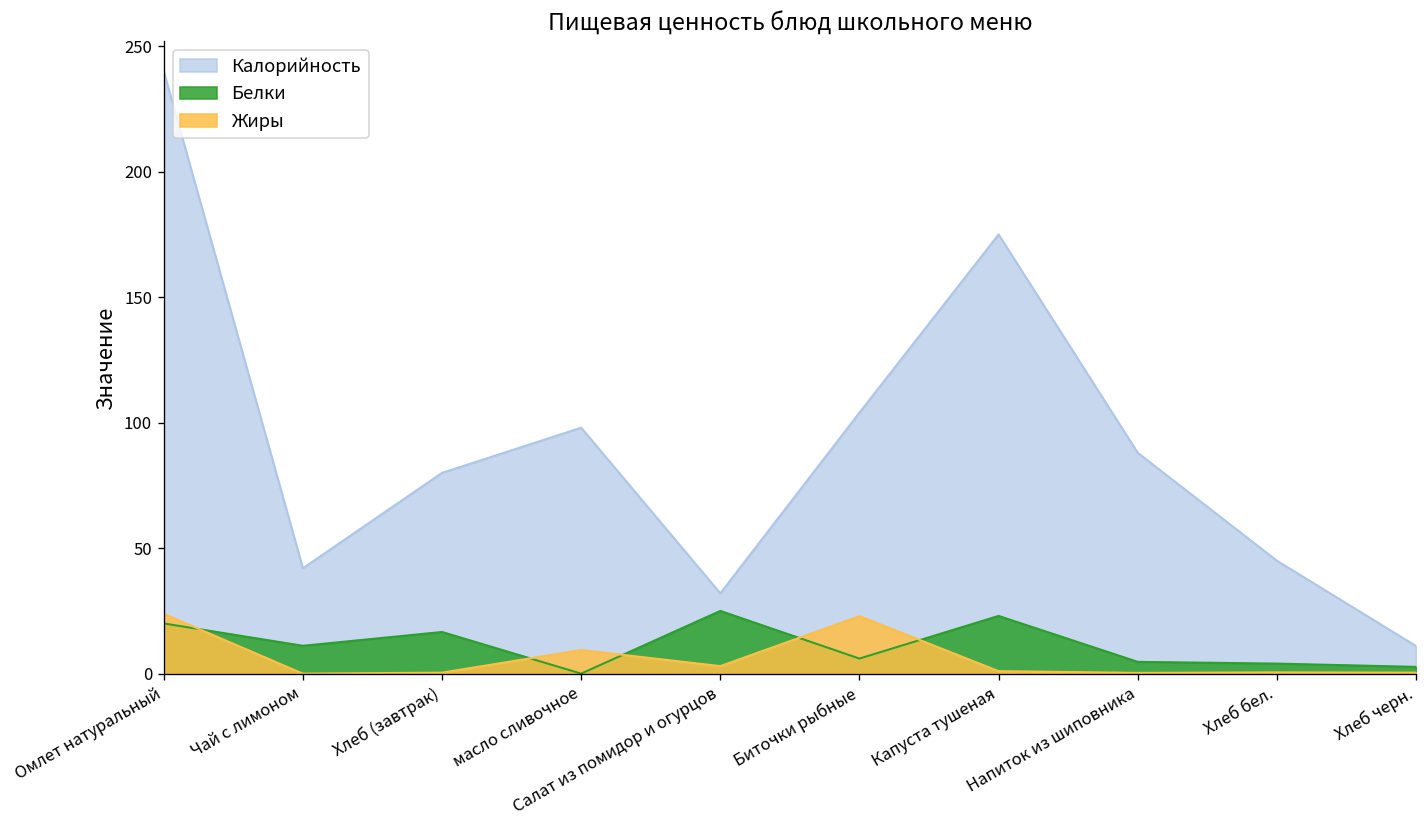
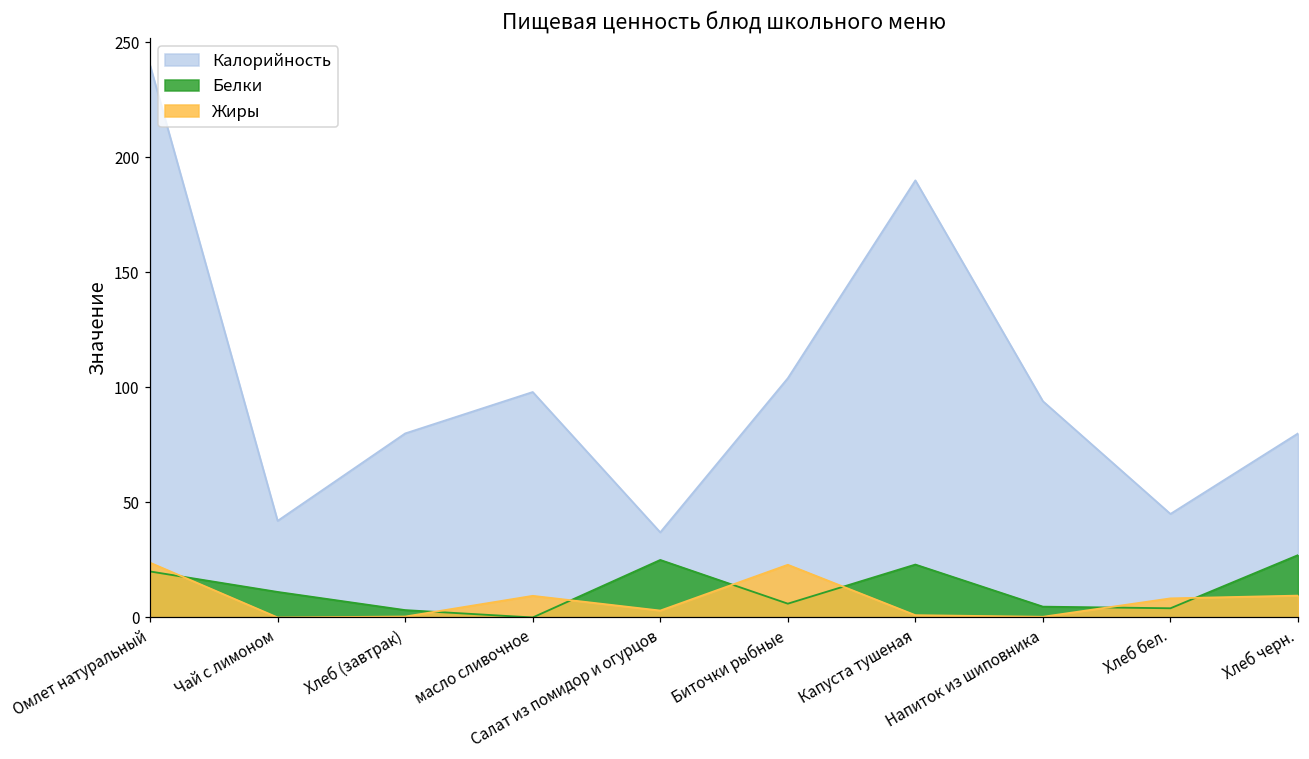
  {
    "Калорийность": {
      "Омлет натуральный": 240,
      "Чай с лимоном": 42,
      "Хлеб (завтрак)": 80,
      "масло сливочное": 98,
-     "Салат из помидор и огурцов": 32,
+     "Салат из помидор и огурцов": 37,
      "Биточки рыбные": 104,
-     "Капуста тушеная": 175,
-     "Напиток из шиповника": 88,
+     "Капуста тушеная": 190,
+     "Напиток из шиповника": 94,
      "Хлеб бел.": 45,
-     "Хлеб черн.": 11
+     "Хлеб черн.": 80
    },
    "Белки": {
      "Омлет натуральный": 20,
      "Чай с лимоном": 11,
-     "Хлеб (завтрак)": 17,
+     "Хлеб (завтрак)": 3,
      "масло сливочное": 0,
      "Салат из помидор и огурцов": 25,
      "Биточки рыбные": 6,
      "Капуста тушеная": 23,
      "Напиток из шиповника": 5,
      "Хлеб бел.": 4,
-     "Хлеб черн.": 3
+     "Хлеб черн.": 27
    },
    "Жиры": {
      "Омлет натуральный": 24,
      "Чай с лимоном": 0,
      "Хлеб (завтрак)": 0,
      "масло сливочное": 9,
      "Салат из помидор и огурцов": 3,
      "Биточки рыбные": 23,
      "Капуста тушеная": 1,
      "Напиток из шиповника": 0,
-     "Хлеб бел.": 1,
-     "Хлеб черн.": 0
+     "Хлеб бел.": 8,
+     "Хлеб черн.": 10
    }
  }
